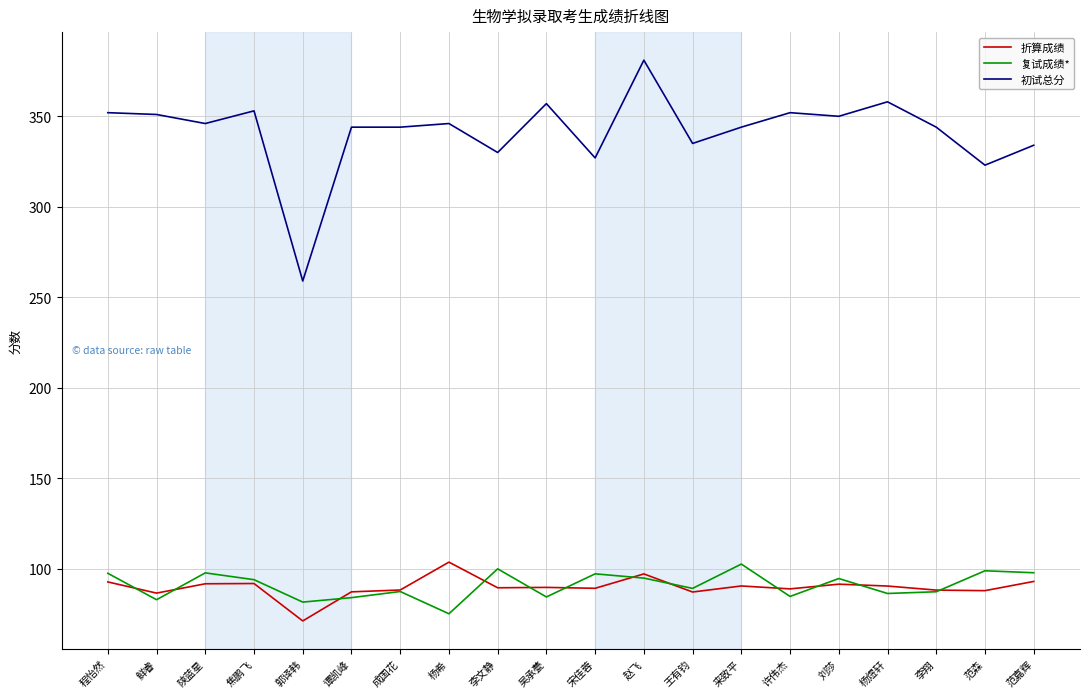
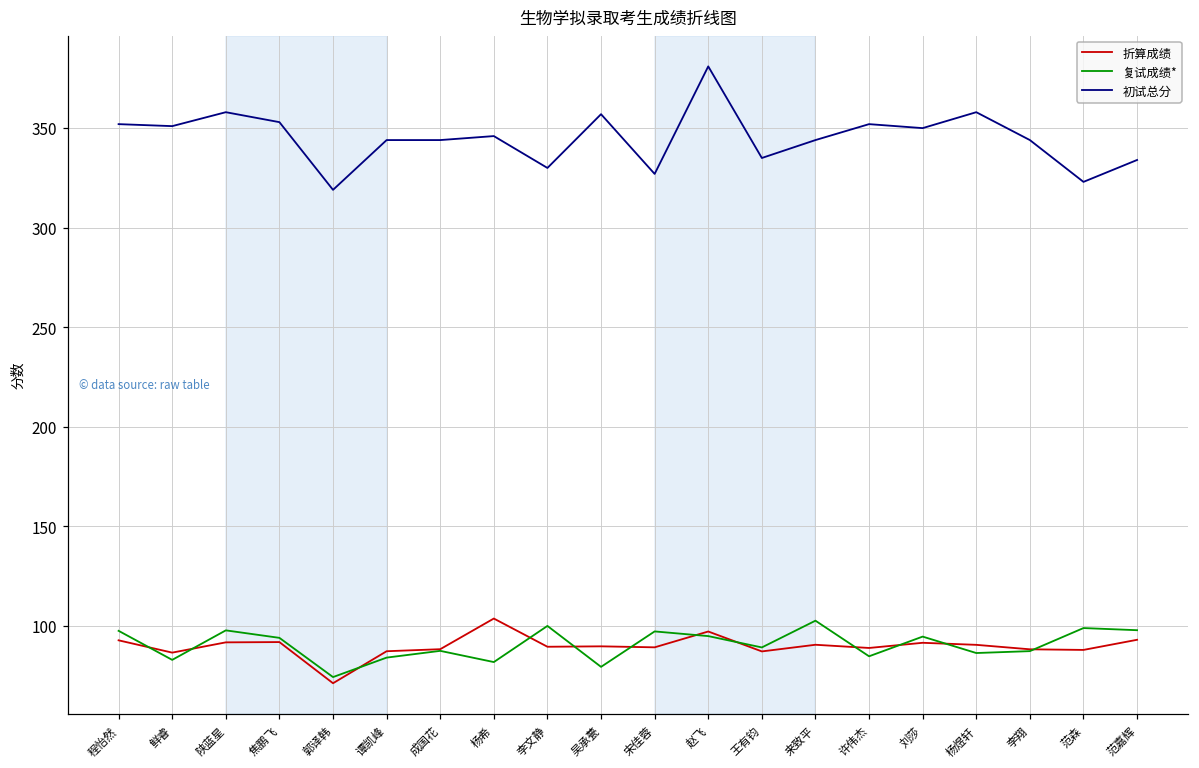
  {
    "折算成绩": {
      "程怡然": 93,
      "鲜睿": 87,
      "陕蓝星": 92,
      "焦鹏飞": 92,
      "郭译韩": 71,
      "谭凯峰": 87,
      "杨希": 104,
      "李文静": 90,
      "吴承甍": 90,
      "宋佳蓉": 89,
      "赵飞": 97,
      "王有钧": 87,
      "来致平": 91,
      "许伟杰": 89,
      "刘莎": 92,
      "杨煜轩": 91,
      "范森": 88,
      "范嘉辉": 93
    },
    "复试成绩*": {
      "程怡然": 98,
      "鲜睿": 83,
      "陕蓝星": 98,
      "焦鹏飞": 94,
-     "郭译韩": 82,
+     "郭译韩": 74,
      "谭凯峰": 84,
-     "杨希": 75,
+     "杨希": 82,
      "李文静": 100,
-     "吴承甍": 84,
+     "吴承甍": 79,
      "宋佳蓉": 97,
      "赵飞": 95,
      "王有钧": 89,
      "来致平": 103,
      "许伟杰": 85,
      "刘莎": 95,
      "杨煜轩": 86,
      "范森": 99,
      "范嘉辉": 98
    },
    "初试总分": {
      "程怡然": 352,
      "鲜睿": 351,
-     "陕蓝星": 346,
+     "陕蓝星": 358,
      "焦鹏飞": 353,
-     "郭译韩": 259,
+     "郭译韩": 319,
      "谭凯峰": 344,
      "成国花": 344,
      "杨希": 346,
      "李文静": 330,
      "吴承甍": 357,
      "宋佳蓉": 327,
      "赵飞": 381,
      "王有钧": 335,
      "来致平": 344,
      "许伟杰": 352,
      "刘莎": 350,
      "杨煜轩": 358,
      "李翔": 344,
      "范森": 323,
      "范嘉辉": 334
    }
  }
